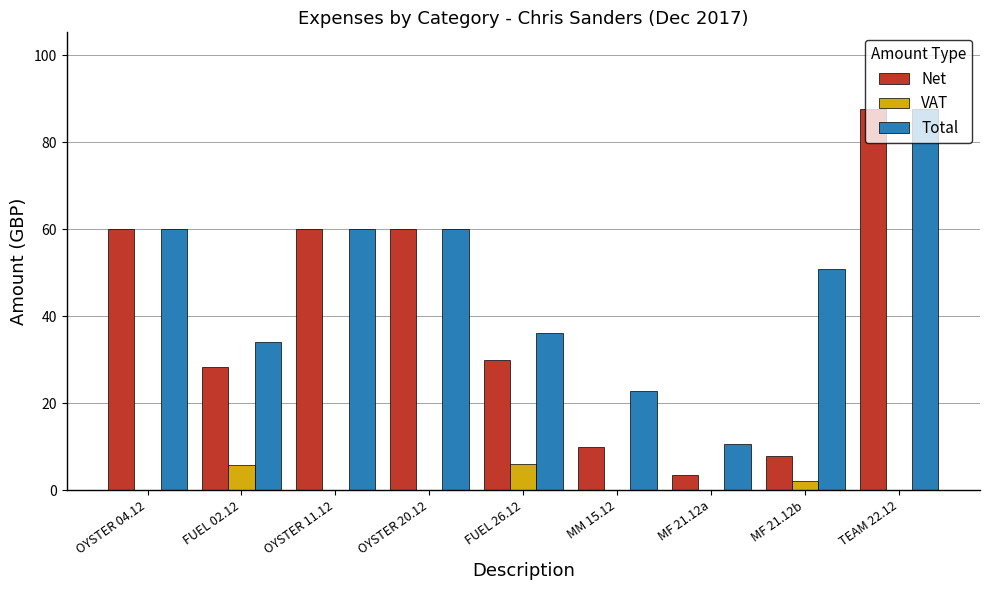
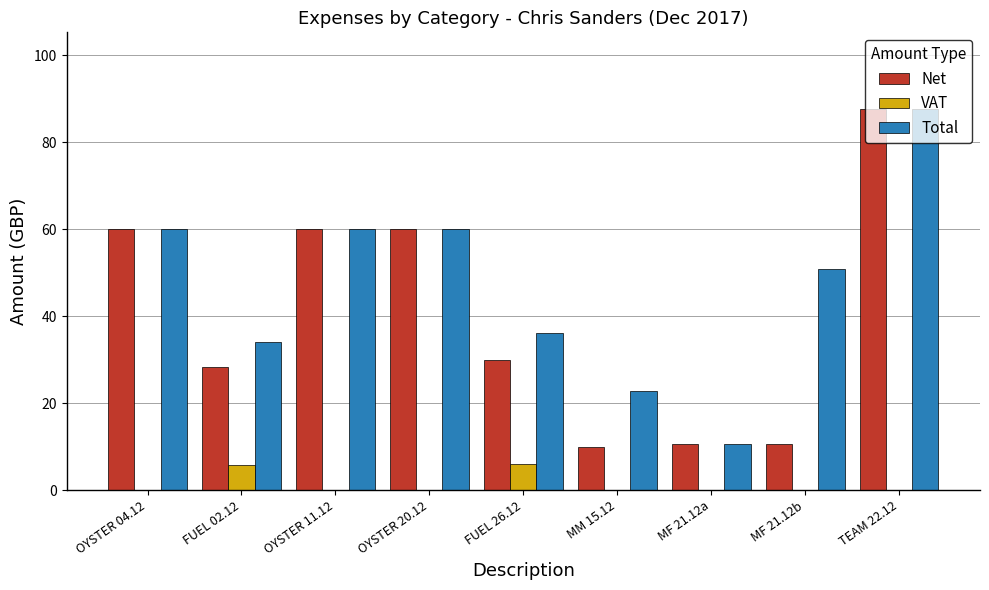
  {
    "Net": {
      "OYSTER 04.12": 60,
      "FUEL 02.12": 28,
      "OYSTER 11.12": 60,
      "OYSTER 20.12": 60,
      "FUEL 26.12": 30,
      "MM 15.12": 10,
-     "MF 21.12a": 3,
-     "MF 21.12b": 8
+     "MF 21.12a": 11,
+     "MF 21.12b": 11
    },
    "VAT": {
      "OYSTER 04.12": 0,
      "FUEL 02.12": 6,
      "OYSTER 11.12": 0,
      "OYSTER 20.12": 0,
      "FUEL 26.12": 6,
      "MM 15.12": 0,
      "MF 21.12a": 0,
-     "MF 21.12b": 2,
+     "MF 21.12b": 0,
      "TEAM 22.12": 0
    },
    "Total": {
      "OYSTER 04.12": 60,
      "FUEL 02.12": 34,
      "OYSTER 11.12": 60,
      "OYSTER 20.12": 60,
      "FUEL 26.12": 36,
      "MM 15.12": 23,
      "MF 21.12a": 11,
      "MF 21.12b": 51
    }
  }
